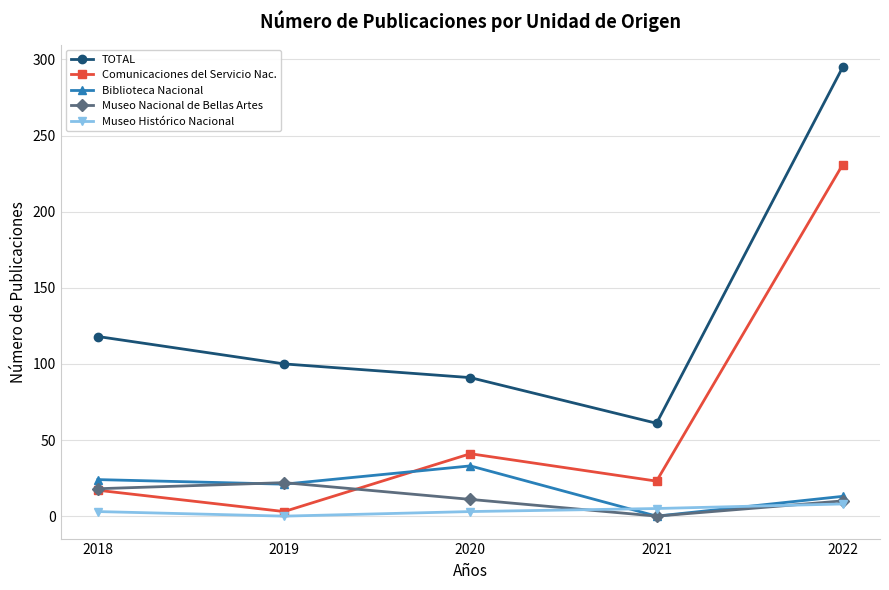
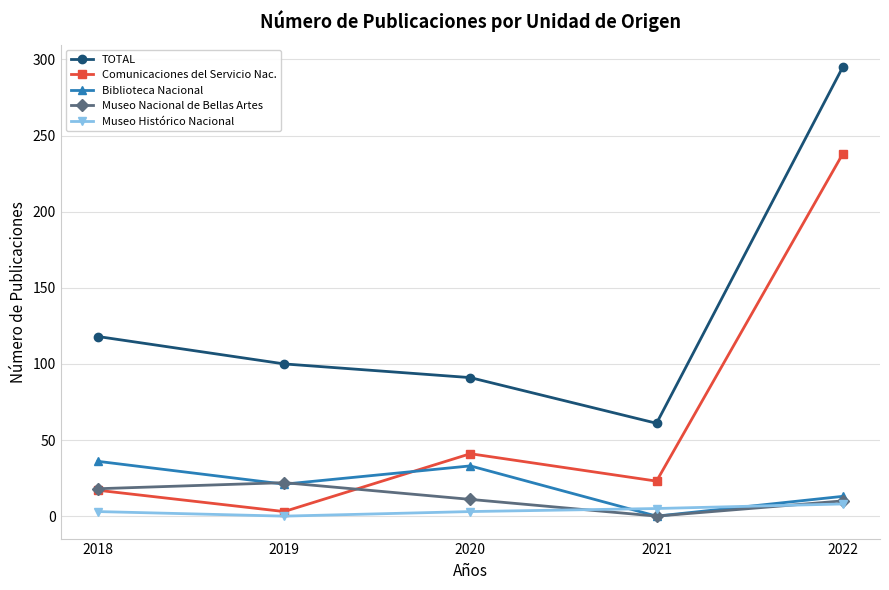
  {
    "TOTAL": {
      "2018": 118,
      "2019": 100,
      "2020": 91,
      "2021": 61,
      "2022": 295
    },
    "Comunicaciones del Servicio Nac.": {
      "2019": 3,
      "2020": 41,
      "2021": 23,
-     "2022": 231
+     "2022": 238
    },
    "Biblioteca Nacional": {
-     "2018": 24,
+     "2018": 36,
      "2020": 33,
      "2022": 13
    },
    "Museo Nacional de Bellas Artes": {
      "2020": 11,
      "2022": 10
    },
    "Museo Histórico Nacional": {
      "2018": 3,
      "2019": 0,
      "2020": 3,
      "2021": 5,
      "2022": 8
    }
  }
